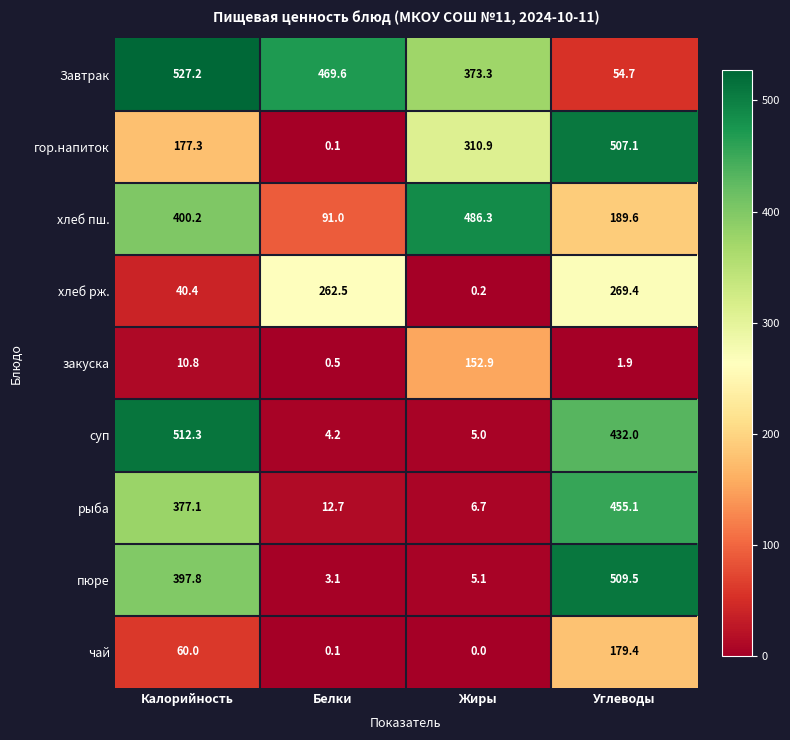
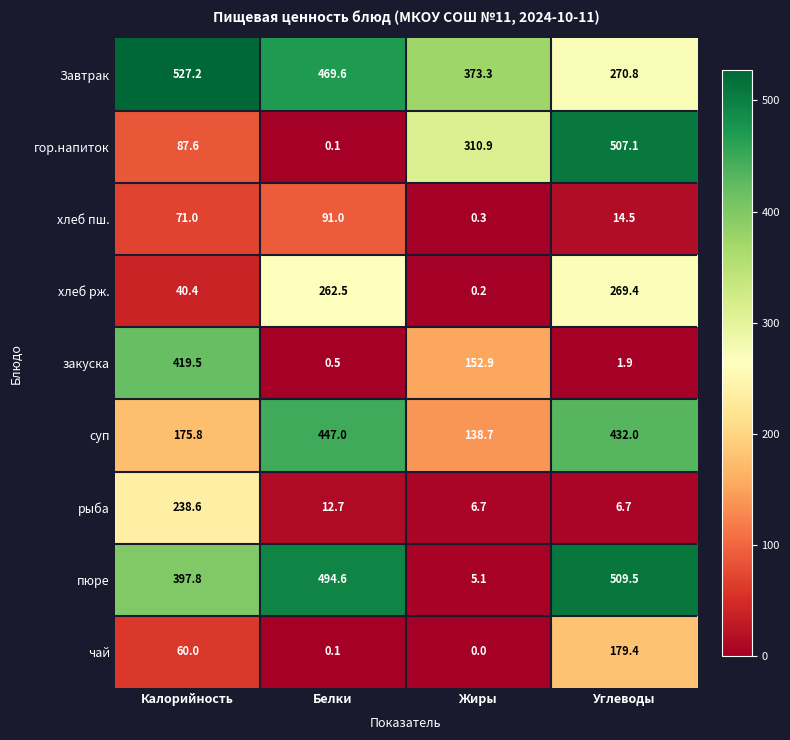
  {
    "Завтрак": {
      "Калорийность": 527.2,
      "Белки": 469.6,
      "Жиры": 373.3,
-     "Углеводы": 54.7
+     "Углеводы": 270.8
    },
    "гор.напиток": {
-     "Калорийность": 177.3,
+     "Калорийность": 87.6,
      "Белки": 0.1,
      "Жиры": 310.9,
      "Углеводы": 507.1
    },
    "хлеб пш.": {
-     "Калорийность": 400.2,
+     "Калорийность": 71.0,
      "Белки": 91.0,
-     "Жиры": 486.3,
-     "Углеводы": 189.6
+     "Жиры": 0.3,
+     "Углеводы": 14.5
    },
    "хлеб рж.": {
      "Калорийность": 40.4,
      "Белки": 262.5,
      "Жиры": 0.2,
      "Углеводы": 269.4
    },
    "закуска": {
-     "Калорийность": 10.8,
+     "Калорийность": 419.5,
      "Белки": 0.5,
      "Жиры": 152.9,
      "Углеводы": 1.9
    },
    "суп": {
-     "Калорийность": 512.3,
-     "Белки": 4.2,
-     "Жиры": 5.0,
+     "Калорийность": 175.8,
+     "Белки": 447.0,
+     "Жиры": 138.7,
      "Углеводы": 432.0
    },
    "рыба": {
-     "Калорийность": 377.1,
+     "Калорийность": 238.6,
      "Белки": 12.7,
      "Жиры": 6.7,
-     "Углеводы": 455.1
+     "Углеводы": 6.7
    },
    "пюре": {
      "Калорийность": 397.8,
-     "Белки": 3.1,
+     "Белки": 494.6,
      "Жиры": 5.1,
      "Углеводы": 509.5
    },
    "чай": {
      "Калорийность": 60.0,
      "Белки": 0.1,
      "Жиры": 0.0,
      "Углеводы": 179.4
    }
  }
